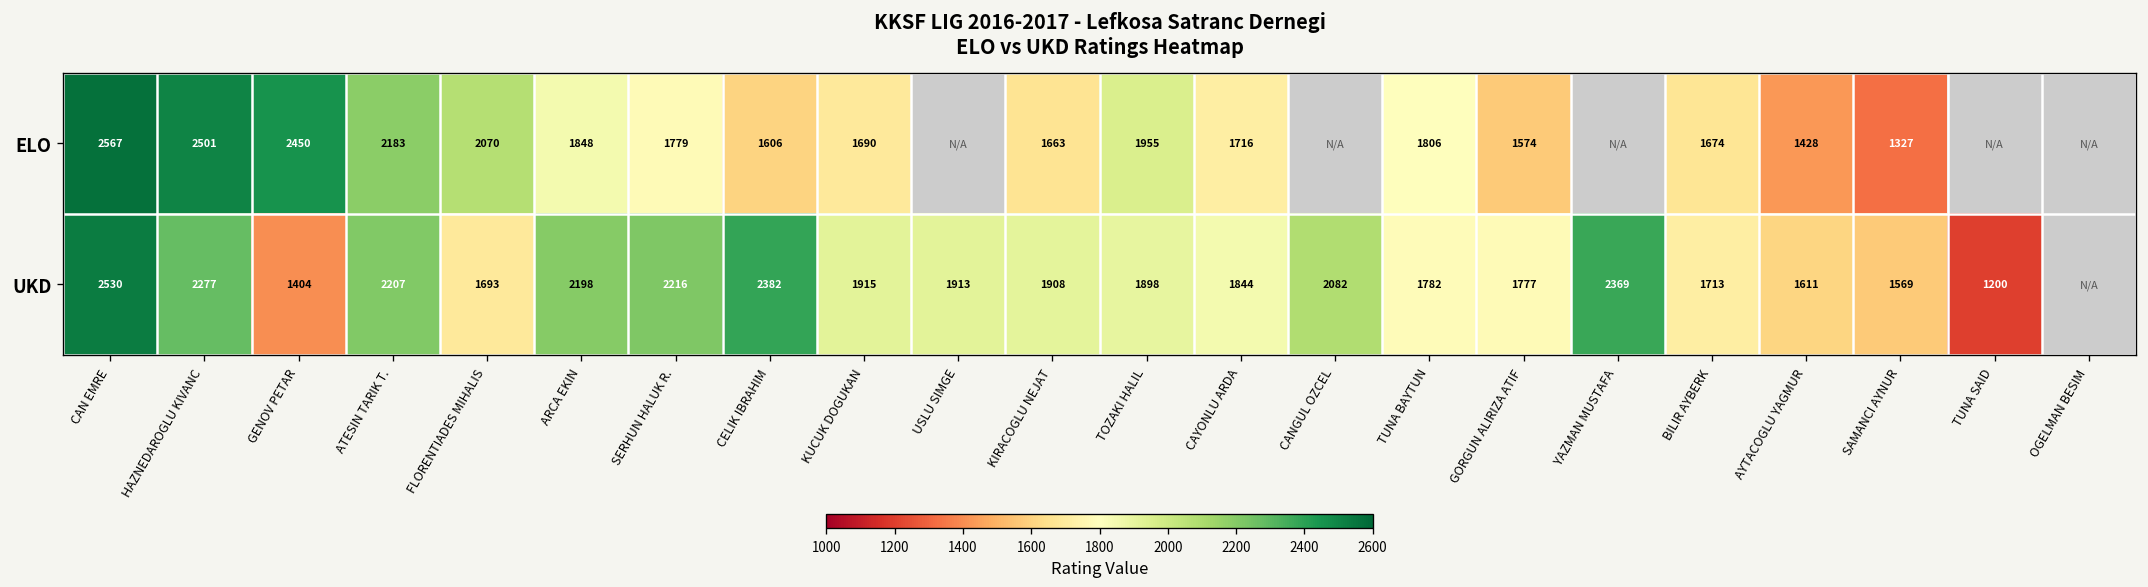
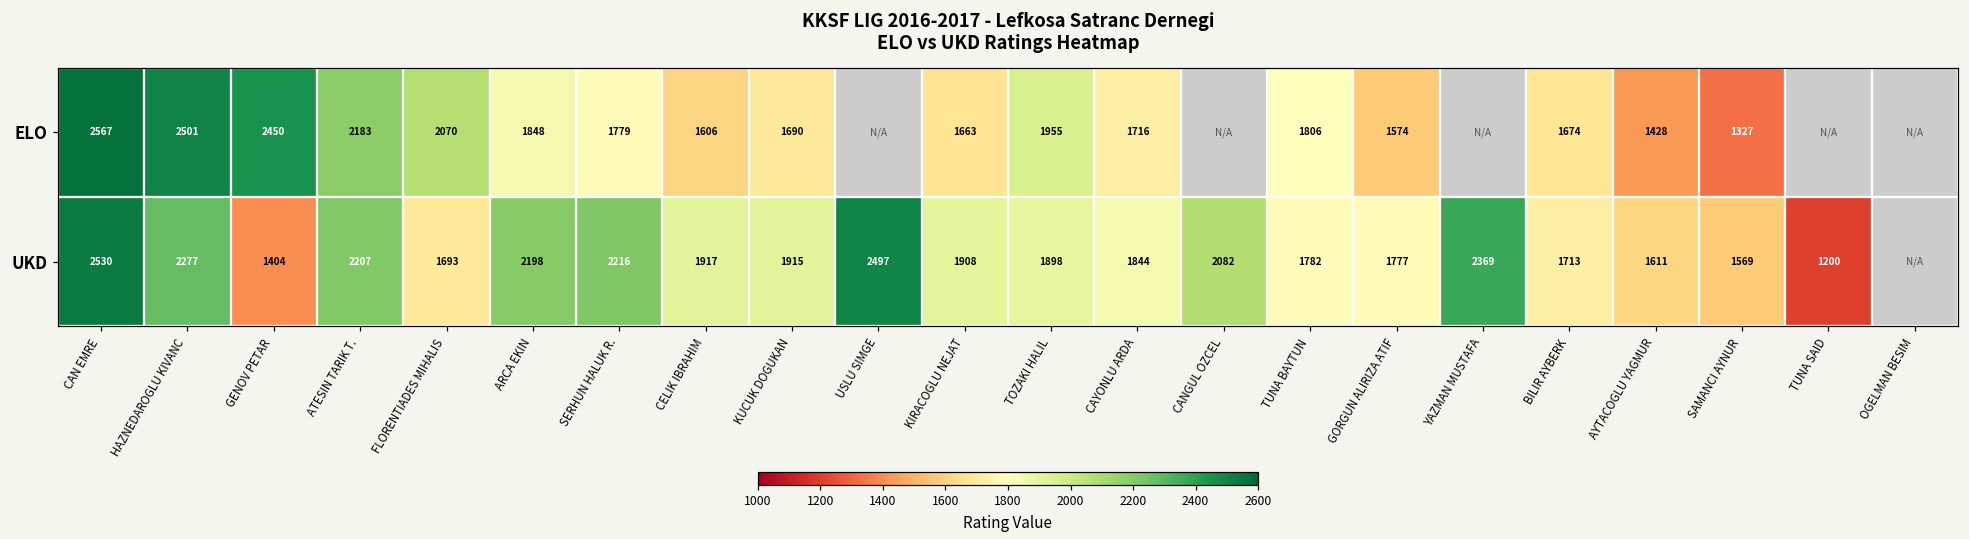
  {
    "ELO": {
      "CAN EMRE": 2567,
      "HAZNEDAROGLU KIVANC": 2501,
      "GENOV PETAR": 2450,
      "ATESIN TARIK T.": 2183,
      "FLORENTIADES MIHALIS": 2070,
      "ARCA EKIN": 1848,
      "SERHUN HALUK R.": 1779,
      "CELIK IBRAHIM": 1606,
      "KUCUK DOGUKAN": 1690,
      "KIRACOGLU NEJAT": 1663,
      "TOZAKI HALIL": 1955,
      "CAYONLU ARDA": 1716,
      "TUNA BAYTUN": 1806,
      "GORGUN ALIRIZA ATIF": 1574,
      "BILIR AYBERK": 1674,
      "AYTACOGLU YAGMUR": 1428,
      "SAMANCI AYNUR": 1327
    },
    "UKD": {
      "CAN EMRE": 2530,
      "HAZNEDAROGLU KIVANC": 2277,
      "GENOV PETAR": 1404,
      "ATESIN TARIK T.": 2207,
      "FLORENTIADES MIHALIS": 1693,
      "ARCA EKIN": 2198,
      "SERHUN HALUK R.": 2216,
-     "CELIK IBRAHIM": 2382,
+     "CELIK IBRAHIM": 1917,
      "KUCUK DOGUKAN": 1915,
-     "USLU SIMGE": 1913,
+     "USLU SIMGE": 2497,
      "KIRACOGLU NEJAT": 1908,
      "TOZAKI HALIL": 1898,
      "CAYONLU ARDA": 1844,
      "CANGUL OZCEL": 2082,
      "TUNA BAYTUN": 1782,
      "GORGUN ALIRIZA ATIF": 1777,
      "YAZMAN MUSTAFA": 2369,
      "BILIR AYBERK": 1713,
      "AYTACOGLU YAGMUR": 1611,
      "SAMANCI AYNUR": 1569,
      "TUNA SAID": 1200
    }
  }
